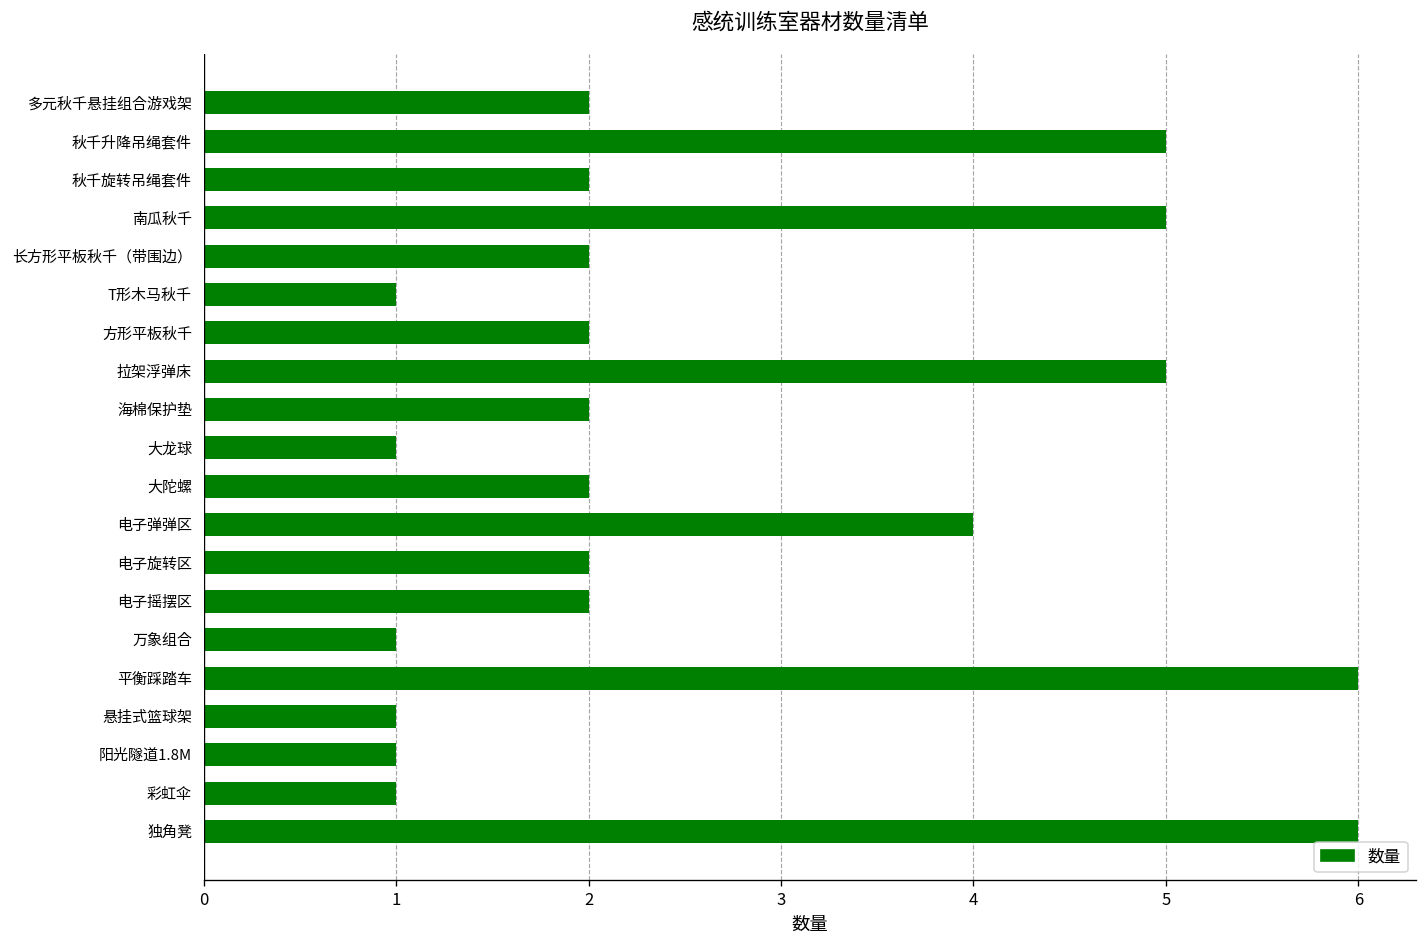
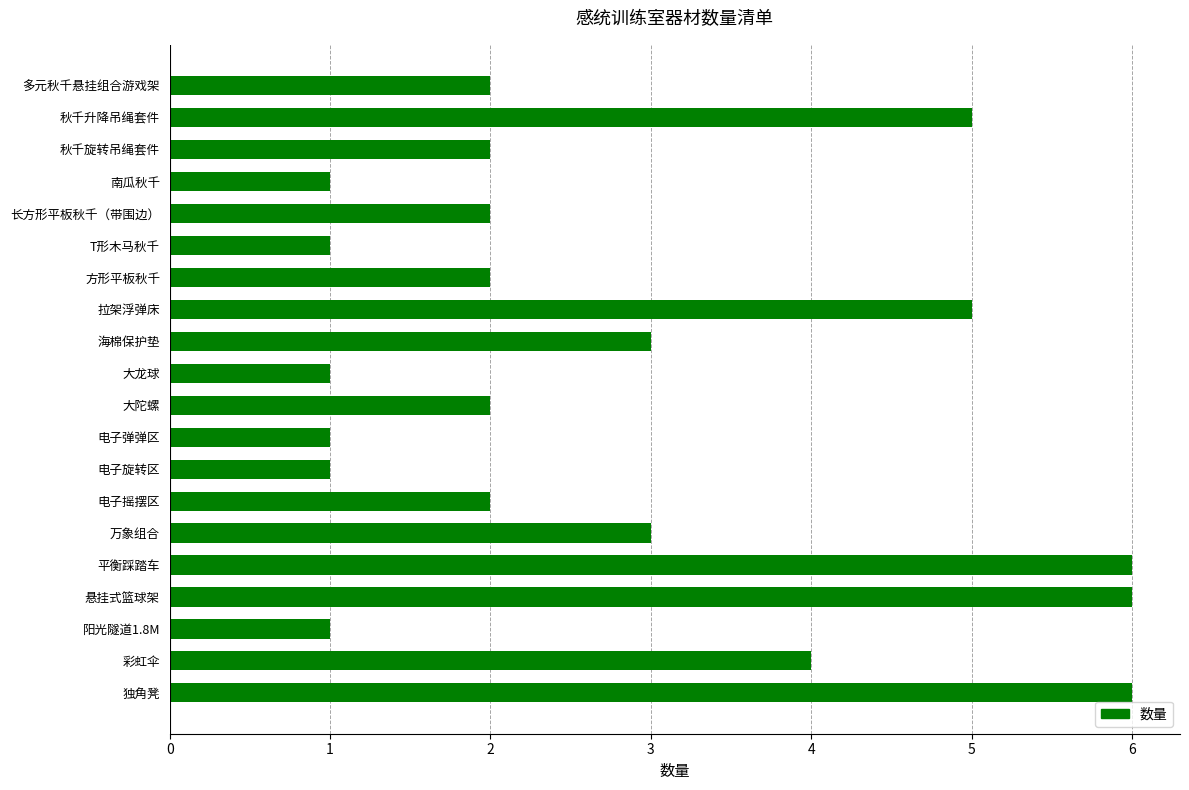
  {
    "多元秋千悬挂组合游戏架": 2,
    "秋千升降吊绳套件": 5,
    "秋千旋转吊绳套件": 2,
-   "南瓜秋千": 5,
+   "南瓜秋千": 1,
    "长方形平板秋千（带围边）": 2,
    "T形木马秋千": 1,
    "方形平板秋千": 2,
    "拉架浮弹床": 5,
-   "海棉保护垫": 2,
+   "海棉保护垫": 3,
    "大龙球": 1,
    "大陀螺": 2,
-   "电子弹弹区": 4,
-   "电子旋转区": 2,
+   "电子弹弹区": 1,
+   "电子旋转区": 1,
    "电子摇摆区": 2,
-   "万象组合": 1,
+   "万象组合": 3,
    "平衡踩踏车": 6,
-   "悬挂式篮球架": 1,
+   "悬挂式篮球架": 6,
    "阳光隧道1.8M": 1,
-   "彩虹伞": 1,
+   "彩虹伞": 4,
    "独角凳": 6
  }
